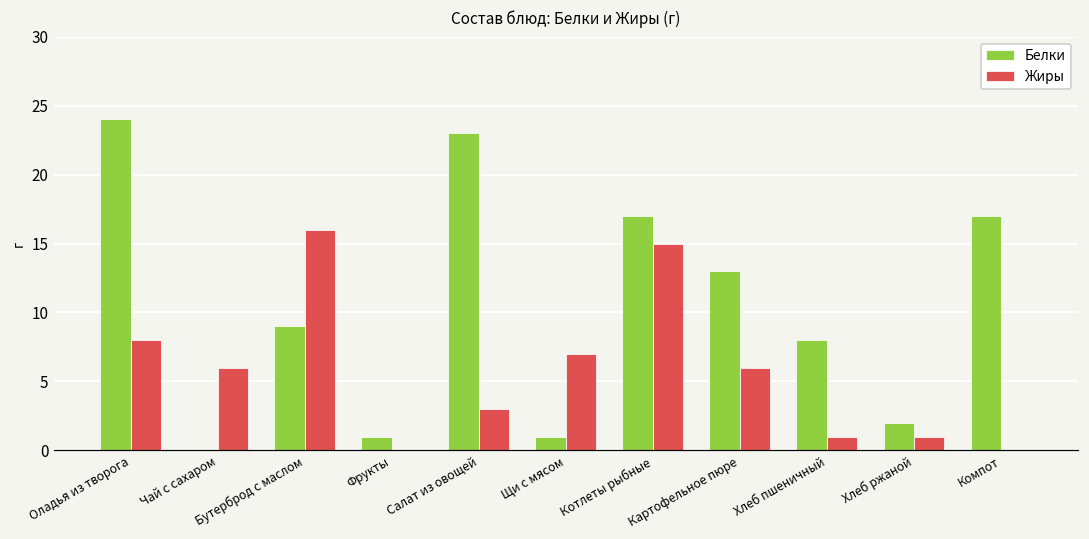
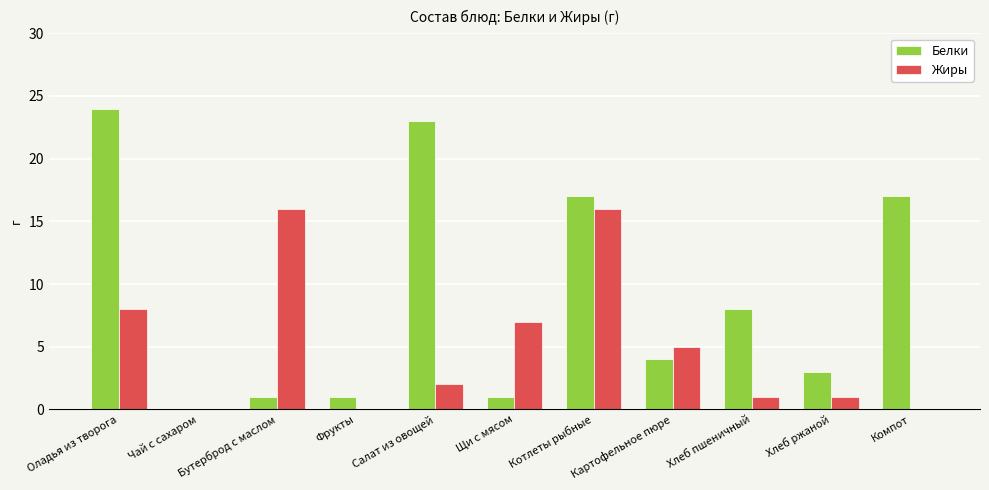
  {
    "Белки": {
      "Оладья из творога": 24,
      "Чай с сахаром": 0,
-     "Бутерброд с маслом": 9,
+     "Бутерброд с маслом": 1,
      "Фрукты": 1,
      "Салат из овощей": 23,
      "Щи с мясом": 1,
      "Котлеты рыбные": 17,
-     "Картофельное пюре": 13,
+     "Картофельное пюре": 4,
      "Хлеб пшеничный": 8,
-     "Хлеб ржаной": 2,
+     "Хлеб ржаной": 3,
      "Компот": 17
    },
    "Жиры": {
      "Оладья из творога": 8,
-     "Чай с сахаром": 6,
+     "Чай с сахаром": 0,
      "Бутерброд с маслом": 16,
      "Фрукты": 0,
-     "Салат из овощей": 3,
+     "Салат из овощей": 2,
      "Щи с мясом": 7,
-     "Котлеты рыбные": 15,
-     "Картофельное пюре": 6,
+     "Котлеты рыбные": 16,
+     "Картофельное пюре": 5,
      "Хлеб пшеничный": 1,
      "Хлеб ржаной": 1,
      "Компот": 0
    }
  }
